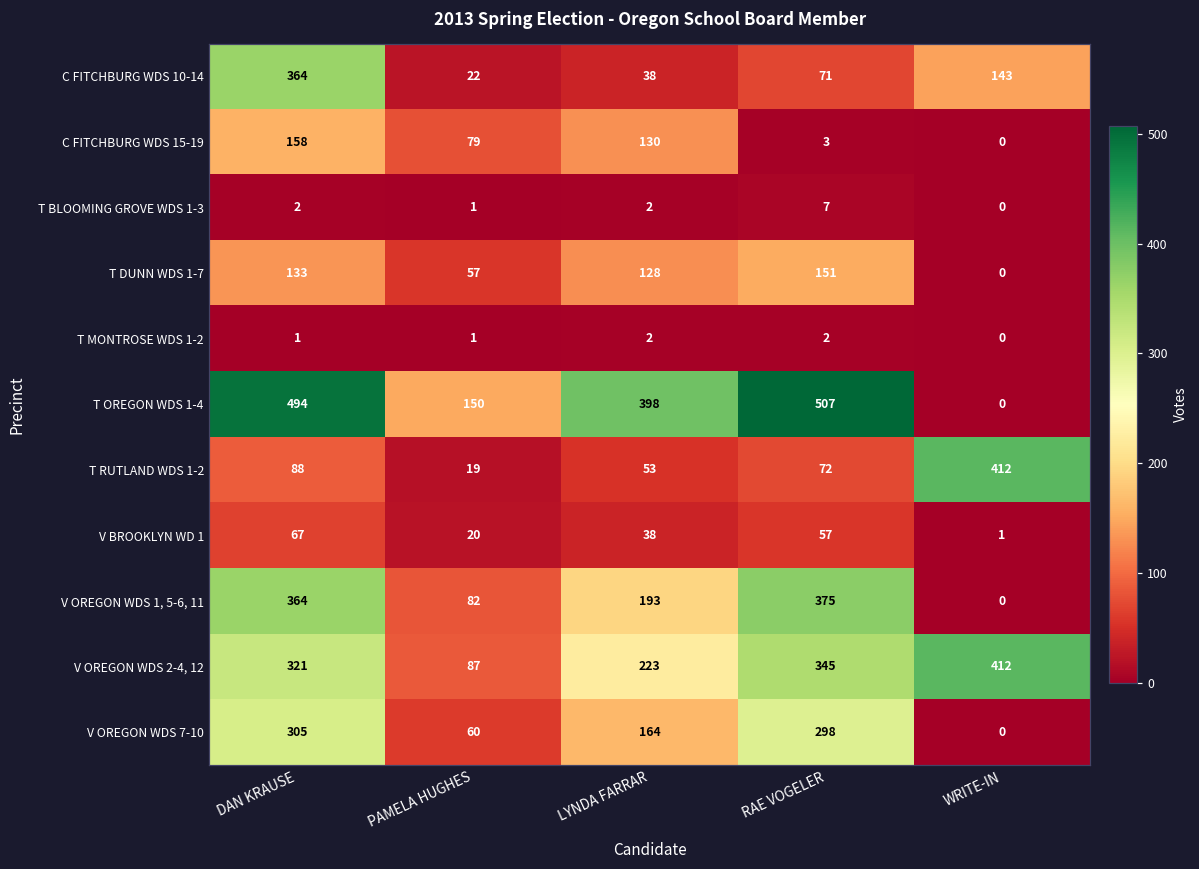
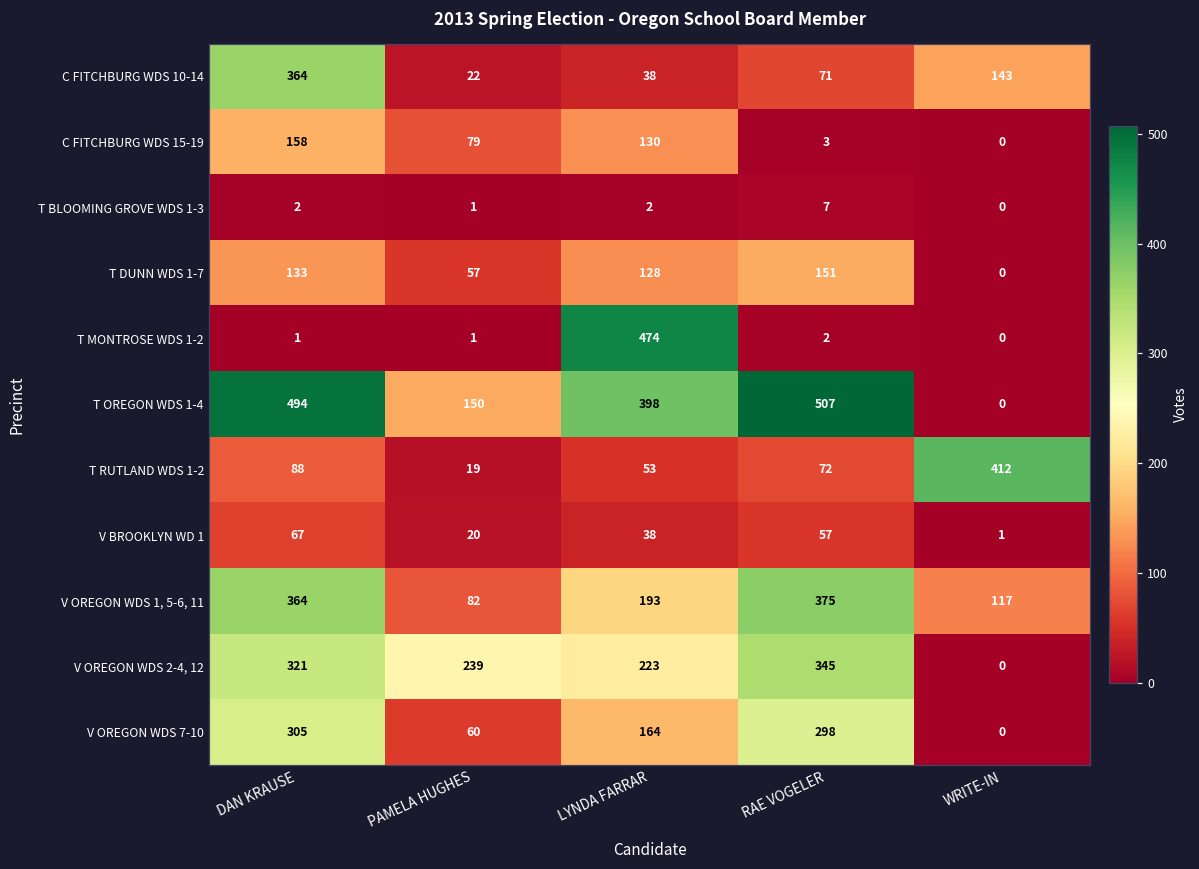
  {
    "C FITCHBURG WDS 10-14": {
      "DAN KRAUSE": 364,
      "PAMELA HUGHES": 22,
      "LYNDA FARRAR": 38,
      "RAE VOGELER": 71,
      "WRITE-IN": 143
    },
    "C FITCHBURG WDS 15-19": {
      "DAN KRAUSE": 158,
      "PAMELA HUGHES": 79,
      "LYNDA FARRAR": 130,
      "RAE VOGELER": 3,
      "WRITE-IN": 0
    },
    "T BLOOMING GROVE WDS 1-3": {
      "DAN KRAUSE": 2,
      "PAMELA HUGHES": 1,
      "LYNDA FARRAR": 2,
      "RAE VOGELER": 7,
      "WRITE-IN": 0
    },
    "T DUNN WDS 1-7": {
      "DAN KRAUSE": 133,
      "PAMELA HUGHES": 57,
      "LYNDA FARRAR": 128,
      "RAE VOGELER": 151,
      "WRITE-IN": 0
    },
    "T MONTROSE WDS 1-2": {
      "DAN KRAUSE": 1,
      "PAMELA HUGHES": 1,
-     "LYNDA FARRAR": 2,
+     "LYNDA FARRAR": 474,
      "RAE VOGELER": 2,
      "WRITE-IN": 0
    },
    "T OREGON WDS 1-4": {
      "DAN KRAUSE": 494,
      "PAMELA HUGHES": 150,
      "LYNDA FARRAR": 398,
      "RAE VOGELER": 507,
      "WRITE-IN": 0
    },
    "T RUTLAND WDS 1-2": {
      "DAN KRAUSE": 88,
      "PAMELA HUGHES": 19,
      "LYNDA FARRAR": 53,
      "RAE VOGELER": 72,
      "WRITE-IN": 412
    },
    "V BROOKLYN WD 1": {
      "DAN KRAUSE": 67,
      "PAMELA HUGHES": 20,
      "LYNDA FARRAR": 38,
      "RAE VOGELER": 57,
      "WRITE-IN": 1
    },
    "V OREGON WDS 1, 5-6, 11": {
      "DAN KRAUSE": 364,
      "PAMELA HUGHES": 82,
      "LYNDA FARRAR": 193,
      "RAE VOGELER": 375,
-     "WRITE-IN": 0
+     "WRITE-IN": 117
    },
    "V OREGON WDS 2-4, 12": {
      "DAN KRAUSE": 321,
-     "PAMELA HUGHES": 87,
+     "PAMELA HUGHES": 239,
      "LYNDA FARRAR": 223,
      "RAE VOGELER": 345,
-     "WRITE-IN": 412
+     "WRITE-IN": 0
    },
    "V OREGON WDS 7-10": {
      "DAN KRAUSE": 305,
      "PAMELA HUGHES": 60,
      "LYNDA FARRAR": 164,
      "RAE VOGELER": 298,
      "WRITE-IN": 0
    }
  }
